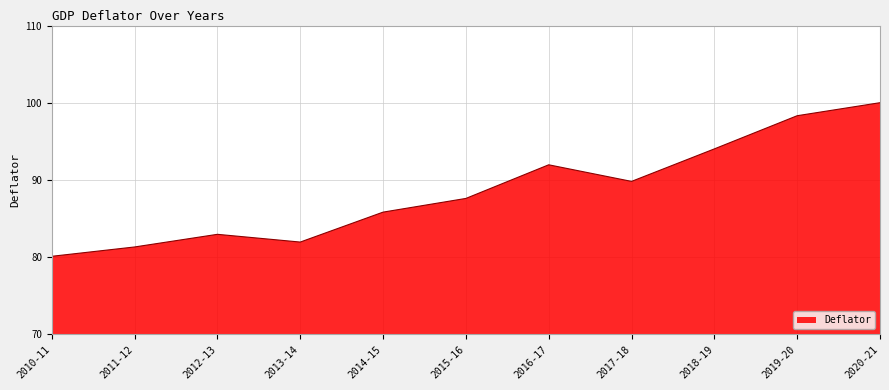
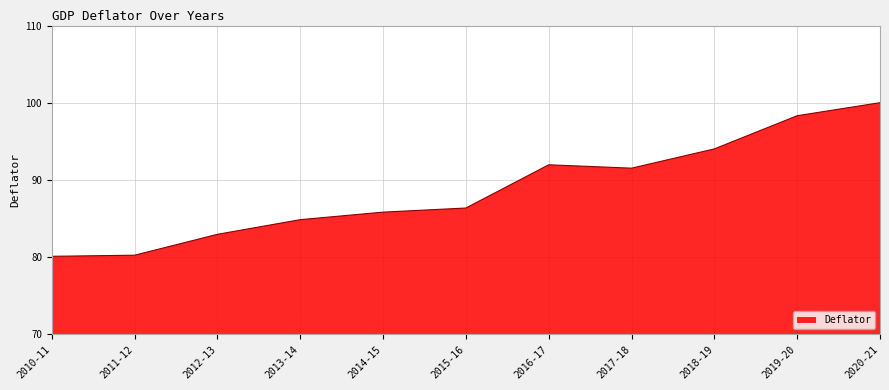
  {
    "2010-11": 80,
-   "2011-12": 81,
+   "2011-12": 80,
    "2012-13": 83,
-   "2013-14": 82,
+   "2013-14": 85,
    "2014-15": 86,
-   "2015-16": 88,
+   "2015-16": 86,
    "2016-17": 92,
-   "2017-18": 90,
+   "2017-18": 92,
    "2018-19": 94,
    "2019-20": 98,
    "2020-21": 100
  }
